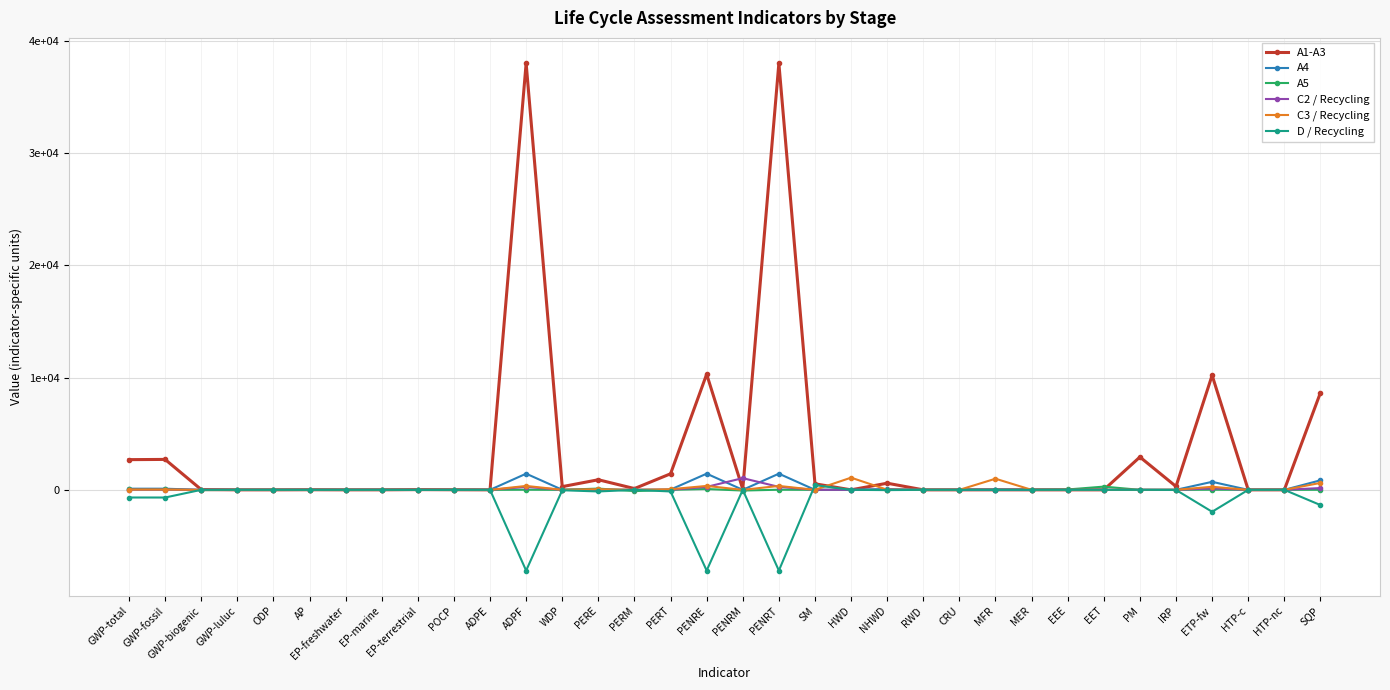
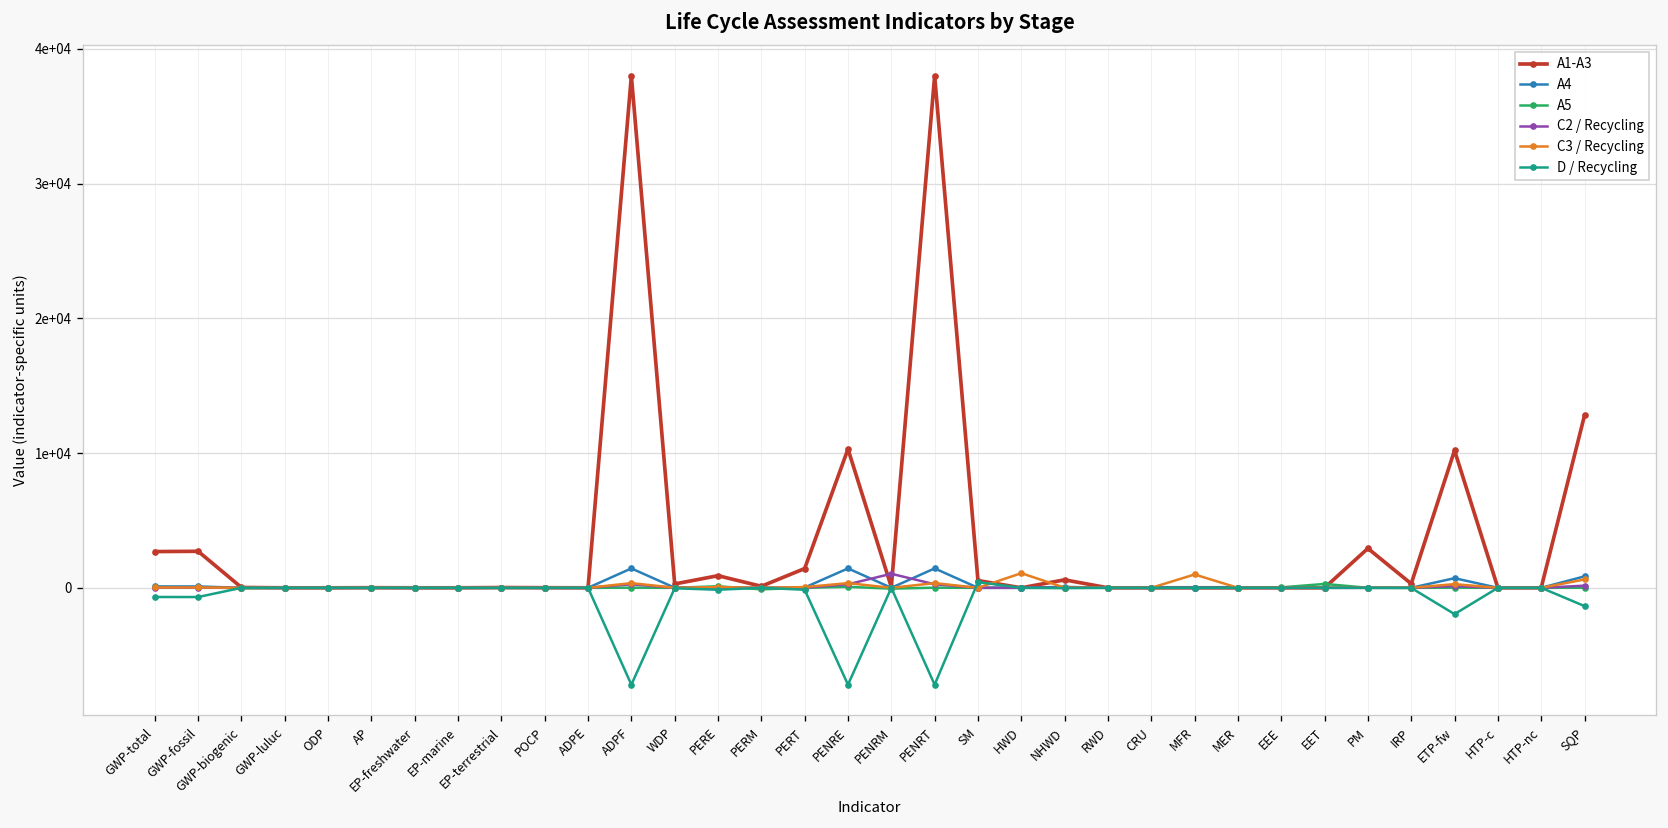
  {
    "A1-A3": {
      "GWP-total": 2700,
      "GWP-fossil": 2700,
      "ADPF": 38000,
      "WDP": 300,
      "PERE": 900,
      "PERT": 1400,
      "PENRE": 10300,
      "PENRT": 38000,
      "NHWD": 600,
      "PM": 2900,
      "IRP": 300,
      "ETP-fw": 10200,
-     "SQP": 8700
+     "SQP": 12800
    },
    "A4": {
      "ADPF": 1400,
      "PENRE": 1400,
      "PENRT": 1400,
      "ETP-fw": 700,
      "SQP": 800
    },
    "C2 / Recycling": {
      "PENRM": 1000
    },
    "C3 / Recycling": {
      "HWD": 1100,
      "MFR": 1000,
      "SQP": 600
    }
  }
